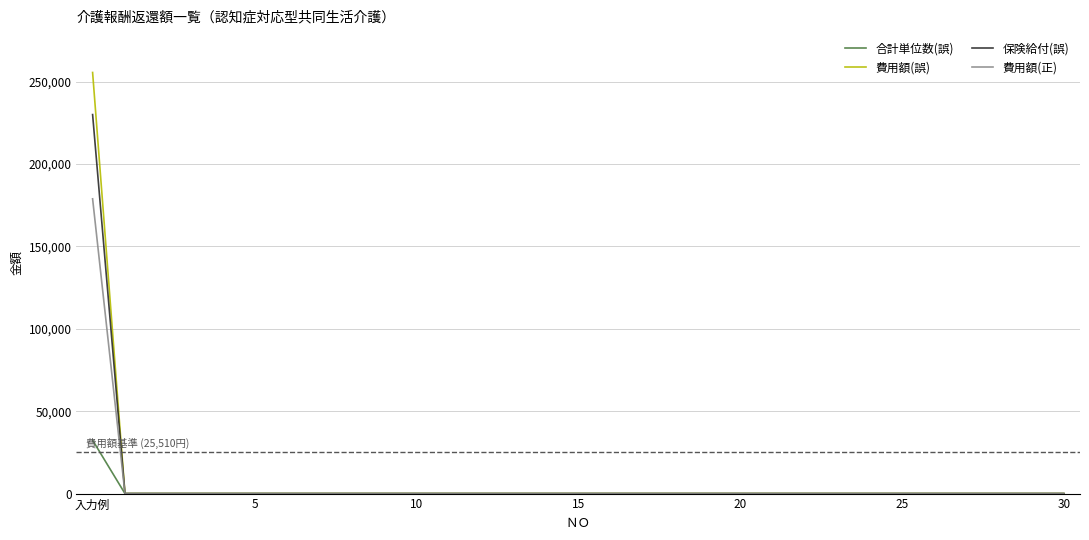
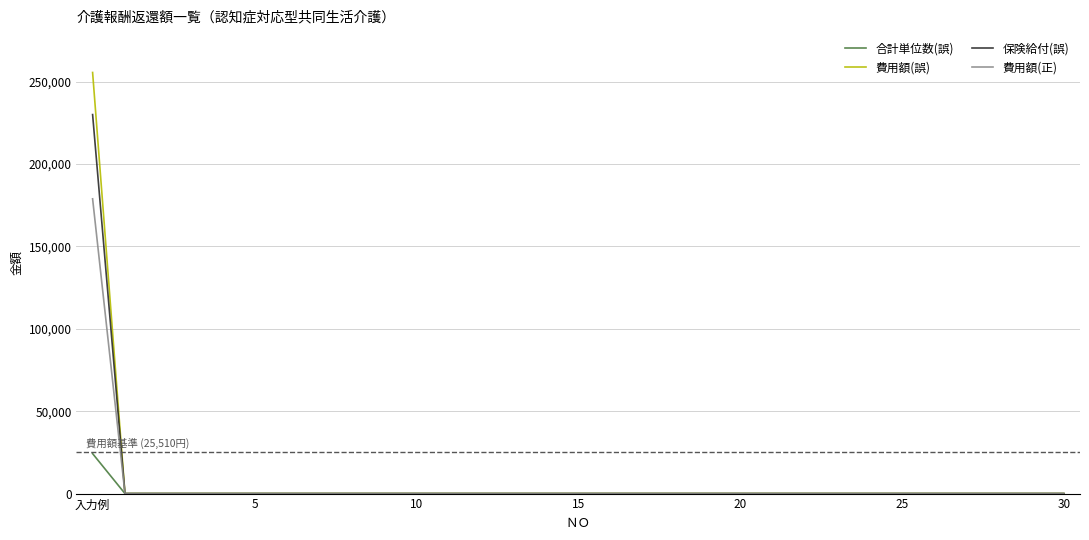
  {
    "合計単位数(誤)": {
-     "入力例": "32,000"
+     "入力例": "24,000"
    },
    "費用額(誤)": {
      "入力例": "256,000"
    },
    "保険給付(誤)": {
      "入力例": "230,000"
    },
    "費用額(正)": {
      "入力例": "179,000"
    }
  }
